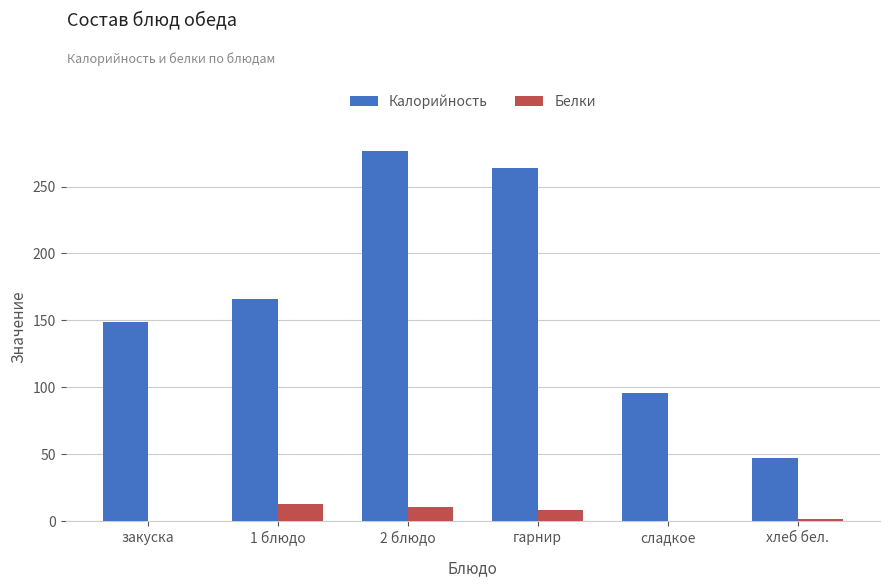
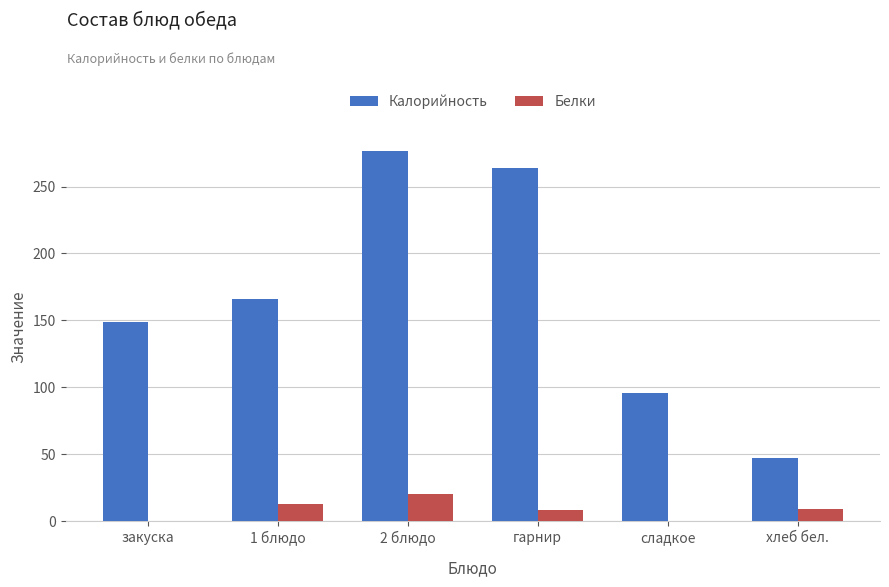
  {
    "Калорийность": {
      "закуска": 149,
      "1 блюдо": 166,
      "2 блюдо": 277,
      "гарнир": 264,
      "сладкое": 96,
      "хлеб бел.": 47
    },
    "Белки": {
      "1 блюдо": 13,
-     "2 блюдо": 10,
+     "2 блюдо": 21,
      "гарнир": 9,
-     "хлеб бел.": 2
+     "хлеб бел.": 9
    }
  }
